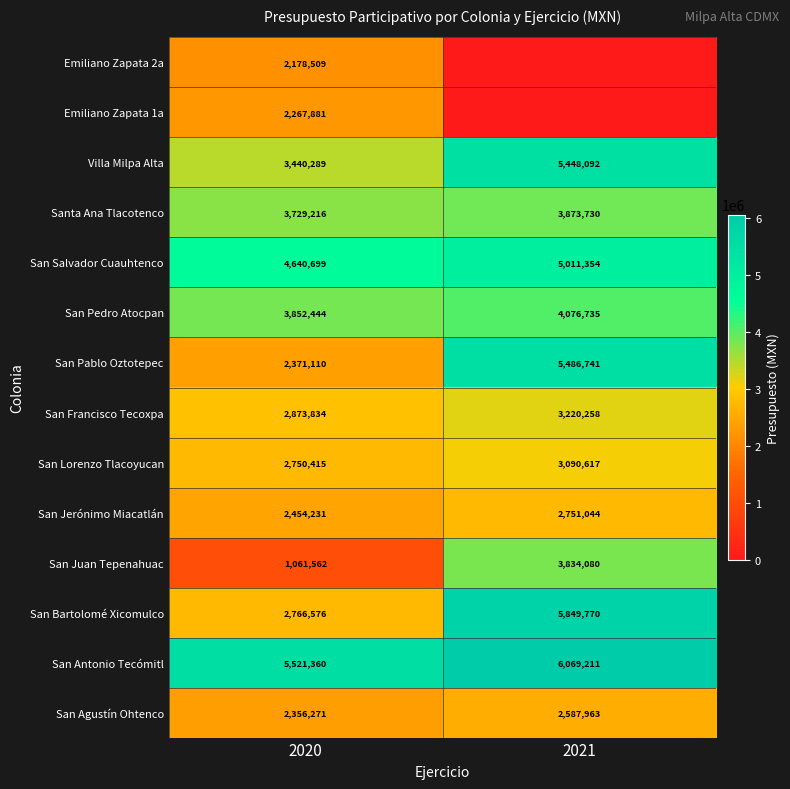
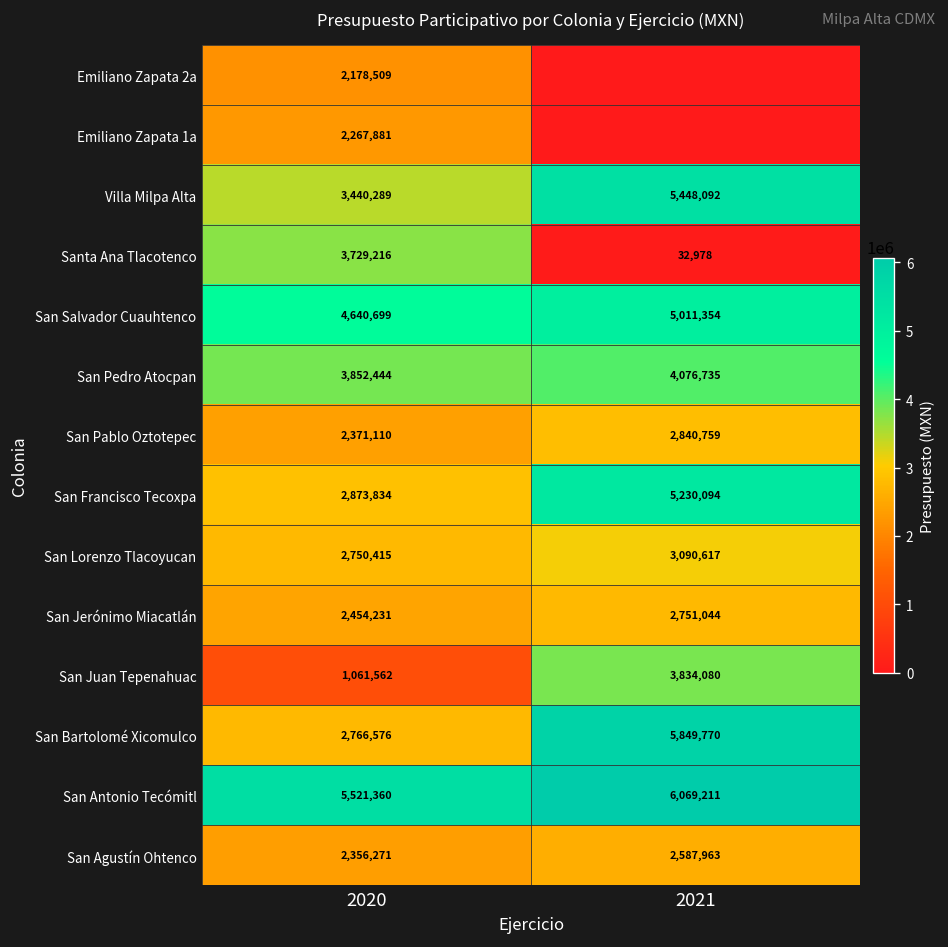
  {
    "Emiliano Zapata 2a": {
      "2020": "2,178,509"
    },
    "Emiliano Zapata 1a": {
      "2020": "2,267,881"
    },
    "Villa Milpa Alta": {
      "2020": "3,440,289",
      "2021": "5,448,092"
    },
    "Santa Ana Tlacotenco": {
      "2020": "3,729,216",
-     "2021": "3,873,730"
+     "2021": "32,978"
    },
    "San Salvador Cuauhtenco": {
      "2020": "4,640,699",
      "2021": "5,011,354"
    },
    "San Pedro Atocpan": {
      "2020": "3,852,444",
      "2021": "4,076,735"
    },
    "San Pablo Oztotepec": {
      "2020": "2,371,110",
-     "2021": "5,486,741"
+     "2021": "2,840,759"
    },
    "San Francisco Tecoxpa": {
      "2020": "2,873,834",
-     "2021": "3,220,258"
+     "2021": "5,230,094"
    },
    "San Lorenzo Tlacoyucan": {
      "2020": "2,750,415",
      "2021": "3,090,617"
    },
    "San Jerónimo Miacatlán": {
      "2020": "2,454,231",
      "2021": "2,751,044"
    },
    "San Juan Tepenahuac": {
      "2020": "1,061,562",
      "2021": "3,834,080"
    },
    "San Bartolomé Xicomulco": {
      "2020": "2,766,576",
      "2021": "5,849,770"
    },
    "San Antonio Tecómitl": {
      "2020": "5,521,360",
      "2021": "6,069,211"
    },
    "San Agustín Ohtenco": {
      "2020": "2,356,271",
      "2021": "2,587,963"
    }
  }
